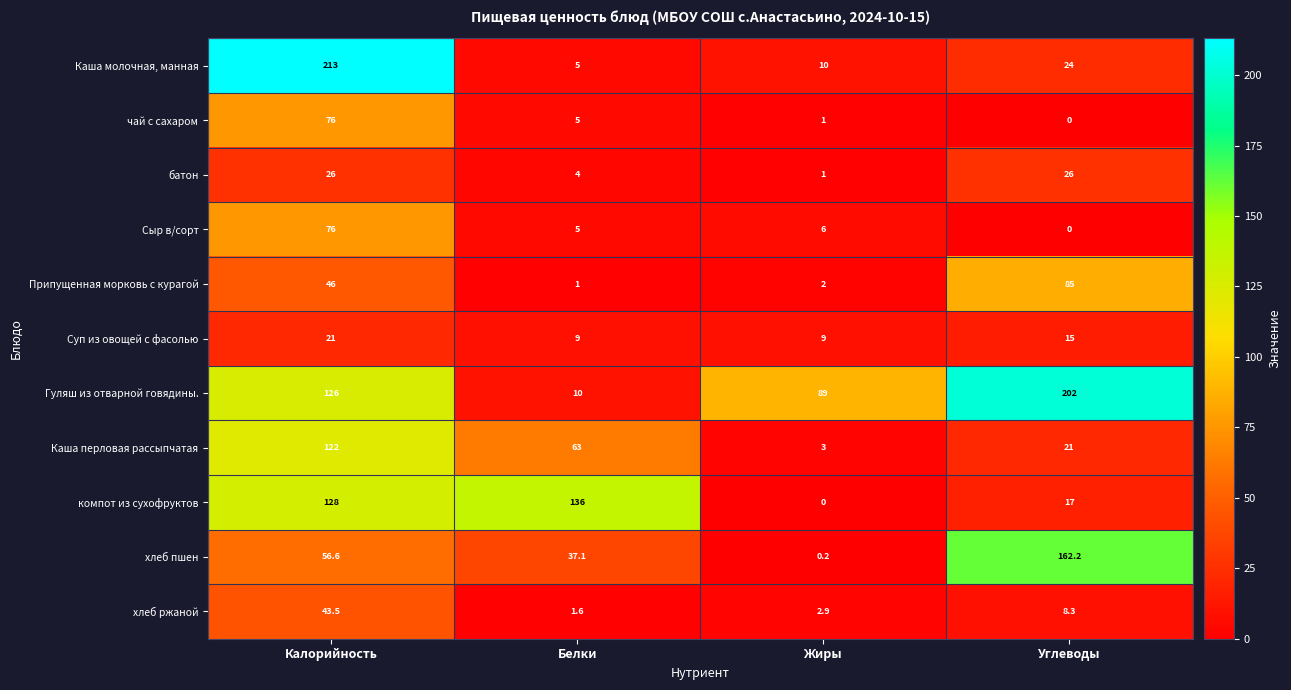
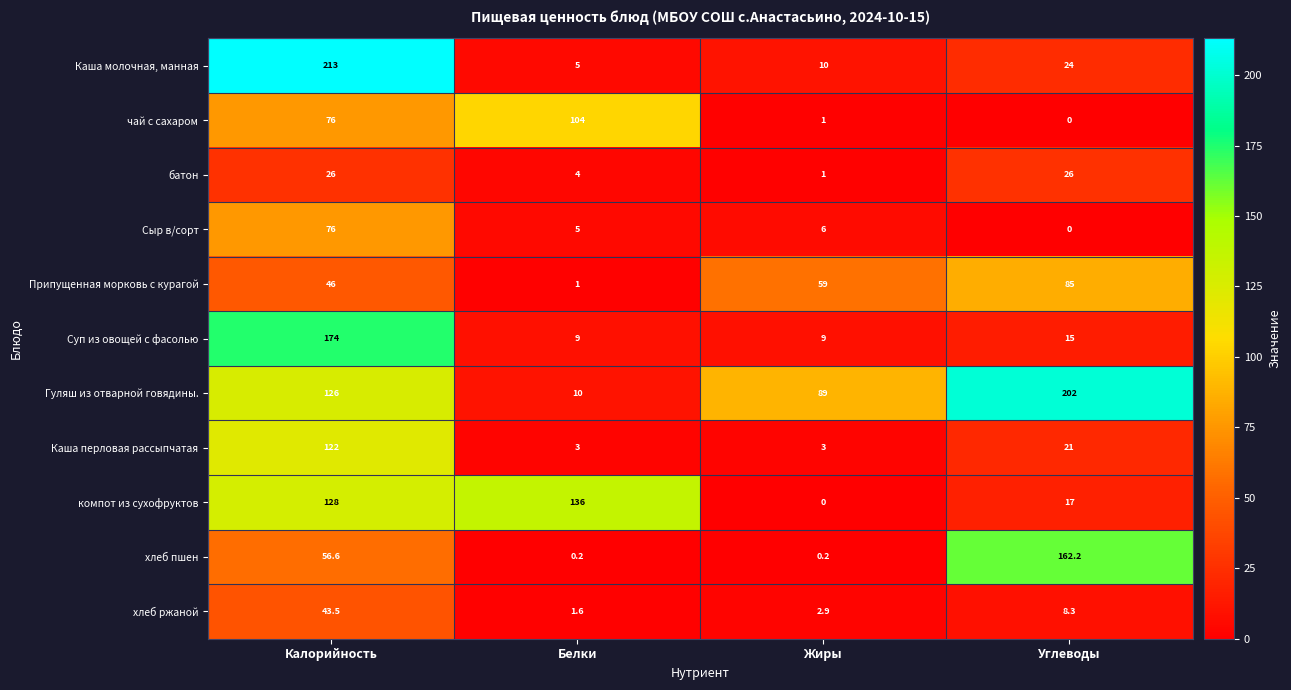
  {
    "Каша молочная, манная": {
      "Калорийность": 213,
      "Белки": 5,
      "Жиры": 10,
      "Углеводы": 24
    },
    "чай с сахаром": {
      "Калорийность": 76,
-     "Белки": 5,
+     "Белки": 104,
      "Жиры": 1,
      "Углеводы": 0
    },
    "батон": {
      "Калорийность": 26,
      "Белки": 4,
      "Жиры": 1,
      "Углеводы": 26
    },
    "Сыр в/сорт": {
      "Калорийность": 76,
      "Белки": 5,
      "Жиры": 6,
      "Углеводы": 0
    },
    "Припущенная морковь с курагой": {
      "Калорийность": 46,
      "Белки": 1,
-     "Жиры": 2,
+     "Жиры": 59,
      "Углеводы": 85
    },
    "Суп из овощей с фасолью": {
-     "Калорийность": 21,
+     "Калорийность": 174,
      "Белки": 9,
      "Жиры": 9,
      "Углеводы": 15
    },
    "Гуляш из отварной говядины.": {
      "Калорийность": 126,
      "Белки": 10,
      "Жиры": 89,
      "Углеводы": 202
    },
    "Каша перловая рассыпчатая": {
      "Калорийность": 122,
-     "Белки": 63,
+     "Белки": 3,
      "Жиры": 3,
      "Углеводы": 21
    },
    "компот из сухофруктов": {
      "Калорийность": 128,
      "Белки": 136,
      "Жиры": 0,
      "Углеводы": 17
    },
    "хлеб пшен": {
      "Калорийность": 56.6,
-     "Белки": 37.1,
+     "Белки": 0.2,
      "Жиры": 0.2,
      "Углеводы": 162.2
    },
    "хлеб ржаной": {
      "Калорийность": 43.5,
      "Белки": 1.6,
      "Жиры": 2.9,
      "Углеводы": 8.3
    }
  }
